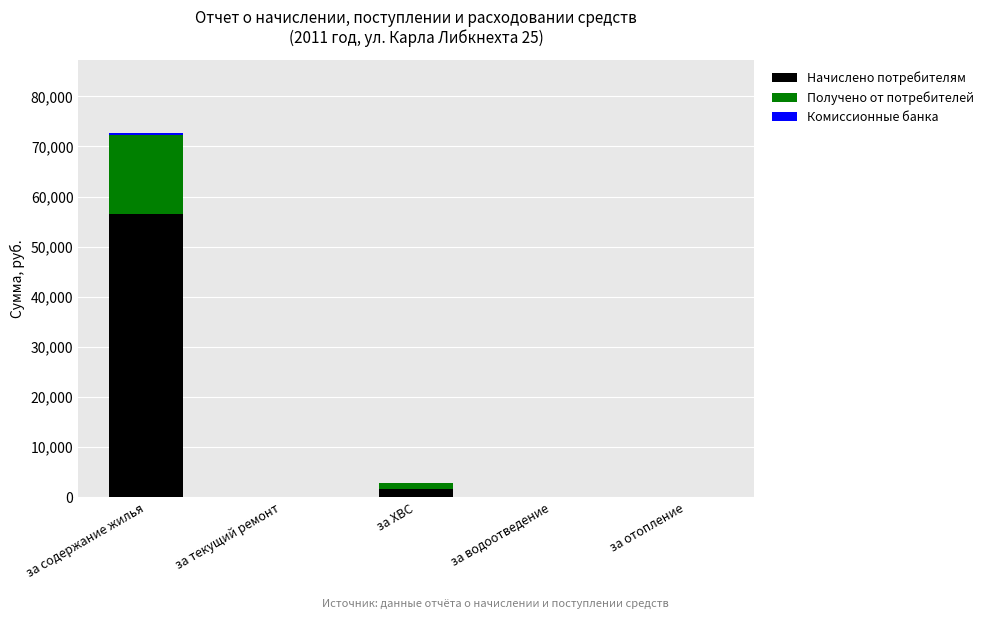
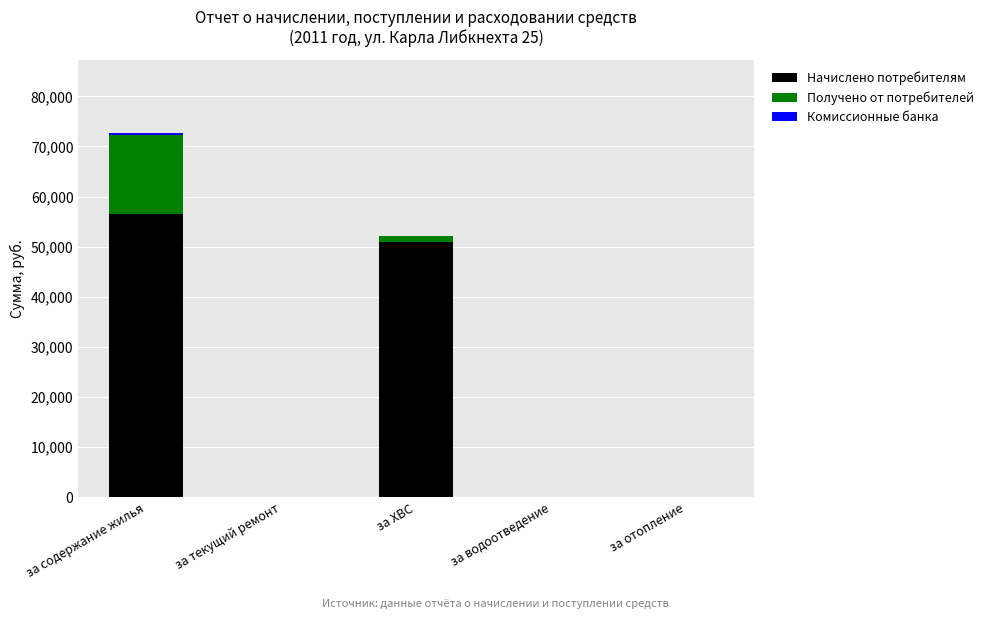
  {
    "Начислено потребителям": {
      "за содержание жилья": "56,000",
      "за текущий ремонт": "0",
-     "за ХВС": "2,000",
+     "за ХВС": "51,000",
      "за водоотведение": "0",
      "за отопление": "0"
    },
    "Получено от потребителей": {
      "за содержание жилья": "16,000",
      "за текущий ремонт": "0",
      "за ХВС": "1,000",
      "за водоотведение": "0",
      "за отопление": "0"
    },
    "Комиссионные банка": {
      "за текущий ремонт": "0",
      "за ХВС": "0",
      "за водоотведение": "0",
      "за отопление": "0"
    }
  }
